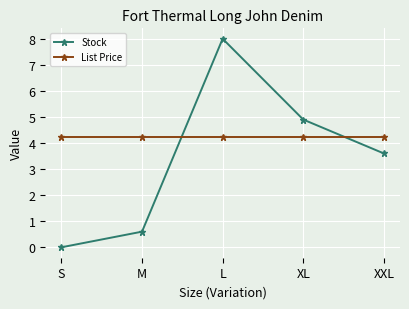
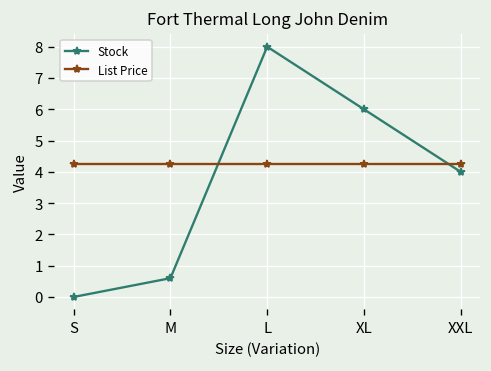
  {
    "Stock": {
      "S": 0.0,
      "M": 0.6,
      "L": 8.0,
-     "XL": 4.9,
-     "XXL": 3.6
+     "XL": 6.0,
+     "XXL": 4.0
    },
    "List Price": {
      "S": 4.3,
      "M": 4.3,
      "L": 4.3,
      "XL": 4.3,
      "XXL": 4.3
    }
  }
